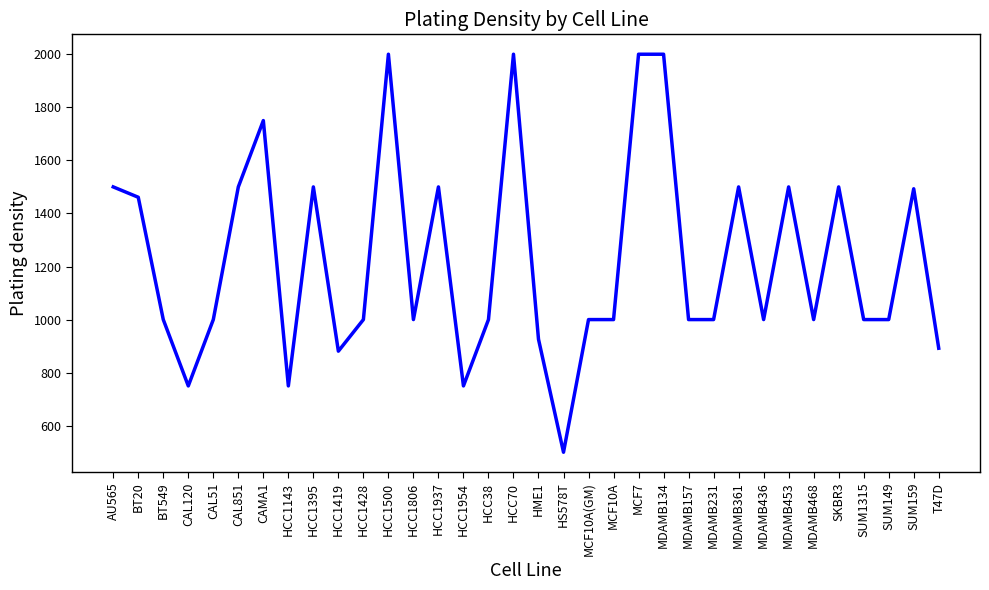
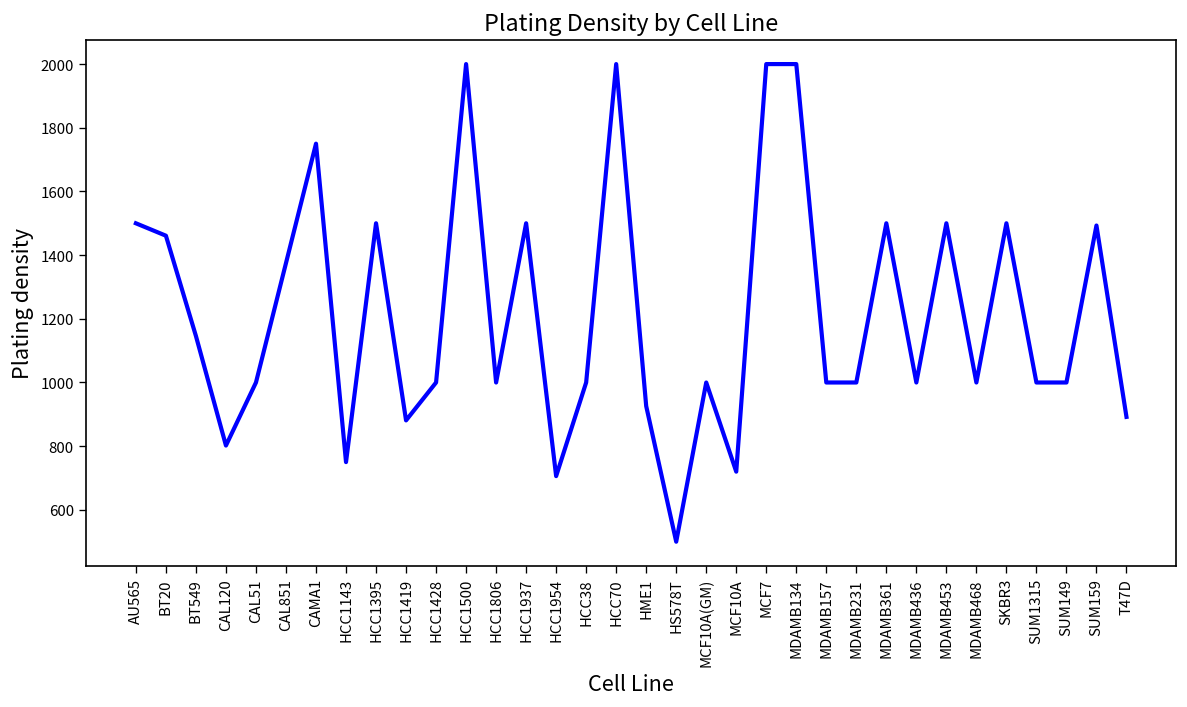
  {
    "AU565": 1500,
    "BT20": 1460,
-   "BT549": 1000,
-   "CAL120": 750,
+   "BT549": 1150,
+   "CAL120": 800,
    "CAL51": 1000,
-   "CAL851": 1500,
+   "CAL851": 1380,
    "CAMA1": 1750,
    "HCC1143": 750,
    "HCC1395": 1500,
    "HCC1419": 880,
    "HCC1428": 1000,
    "HCC1500": 2000,
    "HCC1806": 1000,
    "HCC1937": 1500,
-   "HCC1954": 750,
+   "HCC1954": 710,
    "HCC38": 1000,
    "HCC70": 2000,
    "HME1": 930,
    "HS578T": 500,
    "MCF10A(GM)": 1000,
-   "MCF10A": 1000,
+   "MCF10A": 720,
    "MCF7": 2000,
    "MDAMB134": 2000,
    "MDAMB157": 1000,
    "MDAMB231": 1000,
    "MDAMB361": 1500,
    "MDAMB436": 1000,
    "MDAMB453": 1500,
    "MDAMB468": 1000,
    "SKBR3": 1500,
    "SUM1315": 1000,
    "SUM149": 1000,
    "SUM159": 1490,
    "T47D": 890
  }
